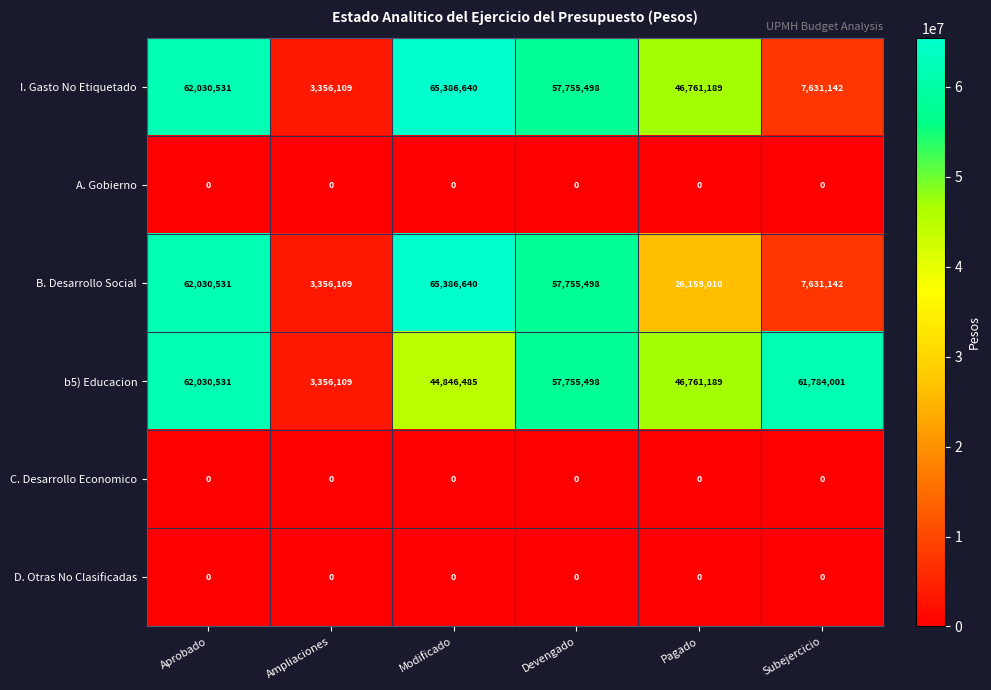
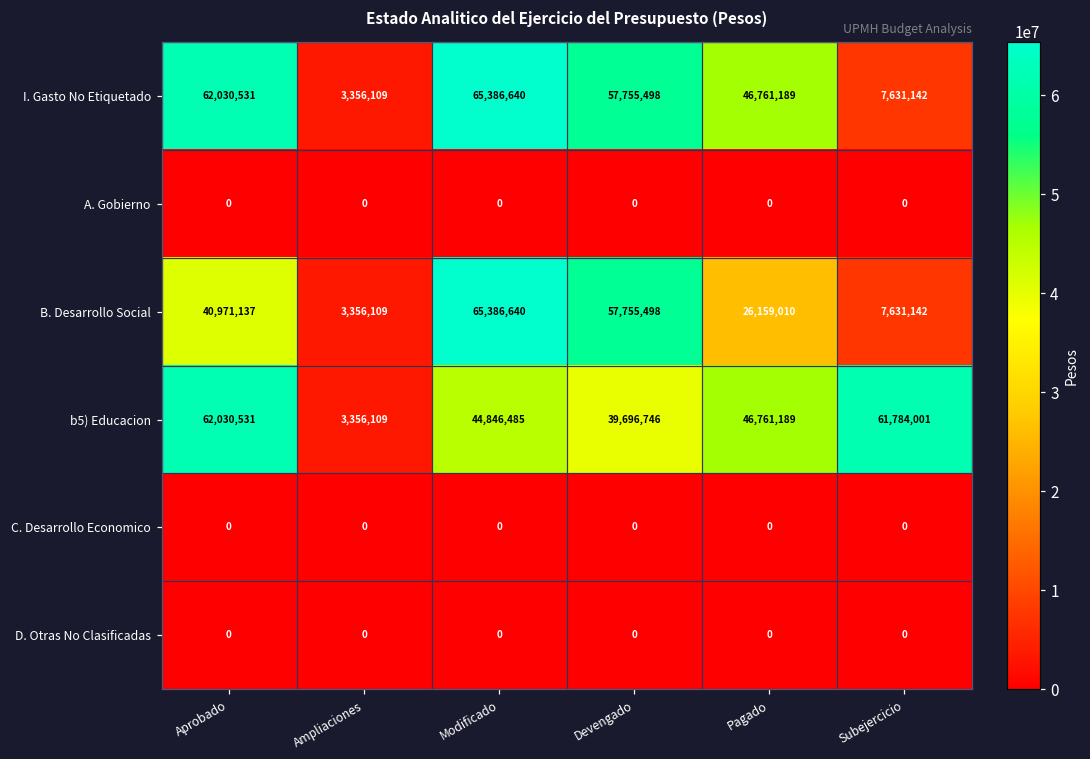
  {
    "I. Gasto No Etiquetado": {
      "Aprobado": "62,030,531",
      "Ampliaciones": "3,356,109",
      "Modificado": "65,386,640",
      "Devengado": "57,755,498",
      "Pagado": "46,761,189",
      "Subejercicio": "7,631,142"
    },
    "A. Gobierno": {
      "Aprobado": "0",
      "Ampliaciones": "0",
      "Modificado": "0",
      "Devengado": "0",
      "Pagado": "0",
      "Subejercicio": "0"
    },
    "B. Desarrollo Social": {
-     "Aprobado": "62,030,531",
+     "Aprobado": "40,971,137",
      "Ampliaciones": "3,356,109",
      "Modificado": "65,386,640",
      "Devengado": "57,755,498",
      "Pagado": "26,159,010",
      "Subejercicio": "7,631,142"
    },
    "b5) Educacion": {
      "Aprobado": "62,030,531",
      "Ampliaciones": "3,356,109",
      "Modificado": "44,846,485",
-     "Devengado": "57,755,498",
+     "Devengado": "39,696,746",
      "Pagado": "46,761,189",
      "Subejercicio": "61,784,001"
    },
    "C. Desarrollo Economico": {
      "Aprobado": "0",
      "Ampliaciones": "0",
      "Modificado": "0",
      "Devengado": "0",
      "Pagado": "0",
      "Subejercicio": "0"
    },
    "D. Otras No Clasificadas": {
      "Aprobado": "0",
      "Ampliaciones": "0",
      "Modificado": "0",
      "Devengado": "0",
      "Pagado": "0",
      "Subejercicio": "0"
    }
  }
